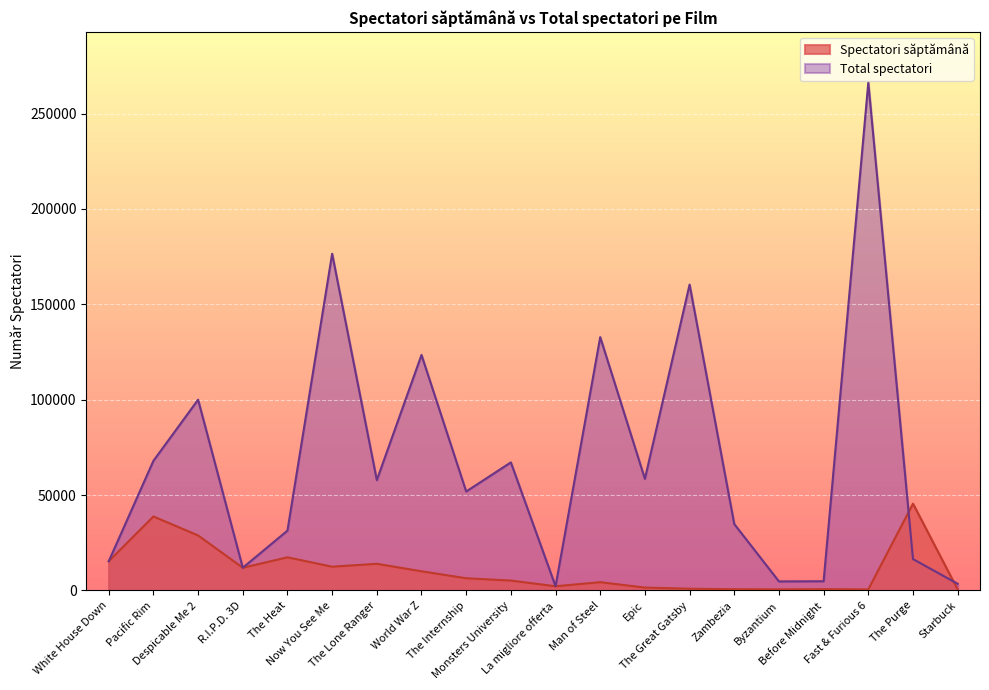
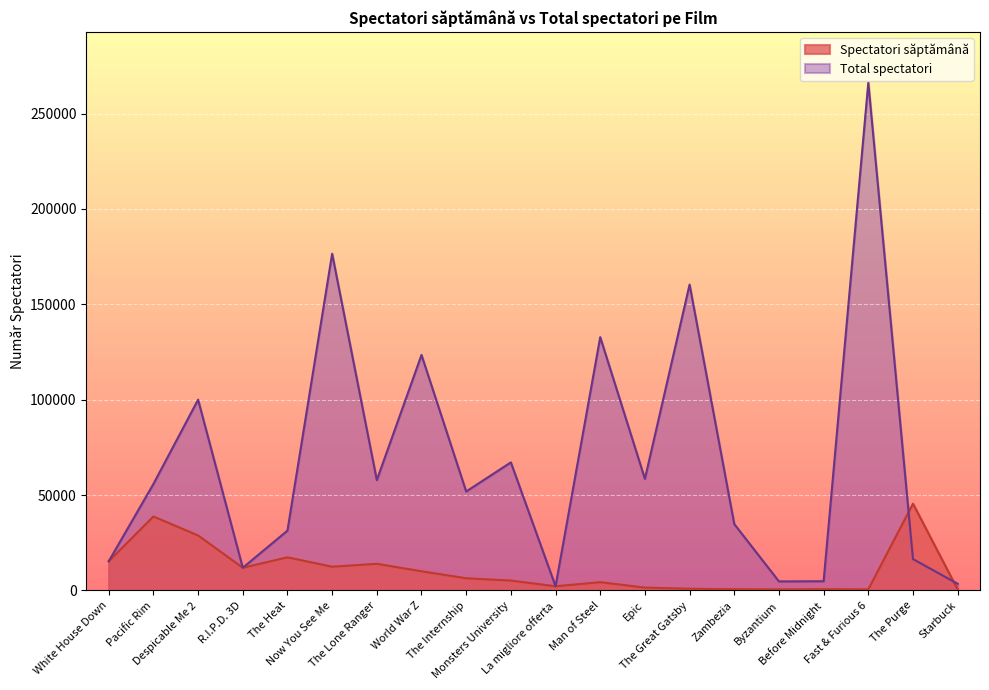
  {
    "Spectatori săptămână": {
      "Pacific Rim": 39000,
      "Despicable Me 2": 29000,
      "The Heat": 17000,
      "Now You See Me": 12000,
      "The Lone Ranger": 14000,
      "World War Z": 10000,
      "The Internship": 6000,
      "Monsters University": 5000,
      "Man of Steel": 4000,
      "Epic": 2000,
      "The Great Gatsby": 1000,
      "Zambezia": 1000,
      "Byzantium": 1000,
      "Before Midnight": 1000,
      "Fast & Furious 6": 1000,
      "The Purge": 45000,
      "Starbuck": 0
    },
    "Total spectatori": {
-     "Pacific Rim": 68000,
+     "Pacific Rim": 56000,
      "Despicable Me 2": 100000,
      "The Heat": 31000,
      "Now You See Me": 177000,
      "The Lone Ranger": 58000,
      "World War Z": 123000,
      "The Internship": 52000,
      "Monsters University": 67000,
      "Man of Steel": 133000,
      "Epic": 59000,
      "The Great Gatsby": 160000,
      "Zambezia": 35000,
      "Byzantium": 5000,
      "Before Midnight": 5000,
      "Fast & Furious 6": 266000,
      "The Purge": 16000,
      "Starbuck": 4000
    }
  }
